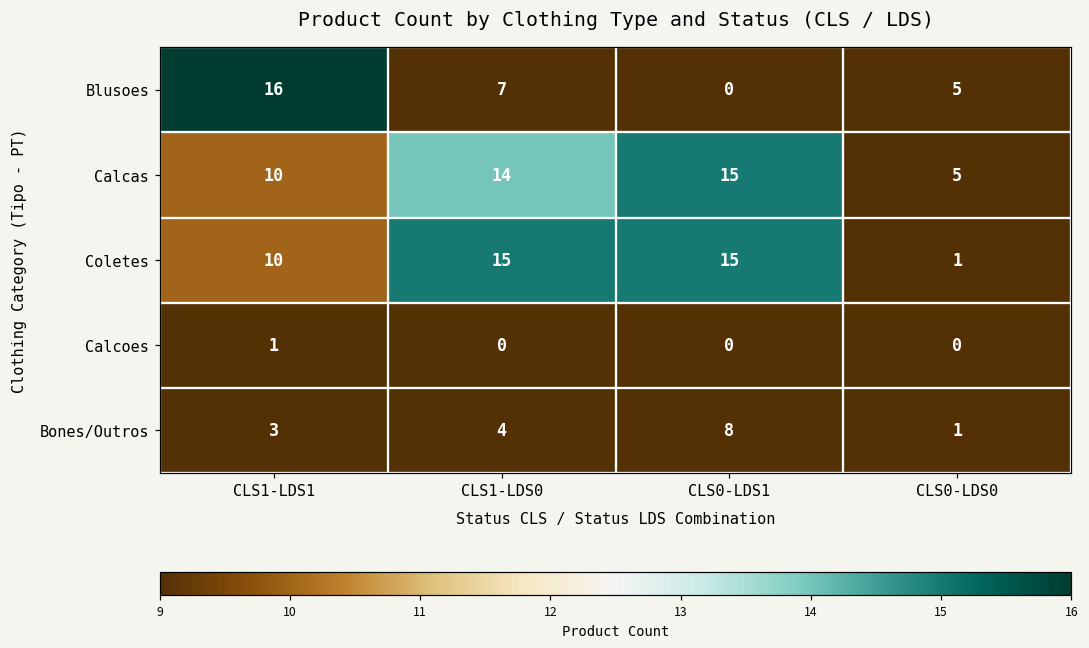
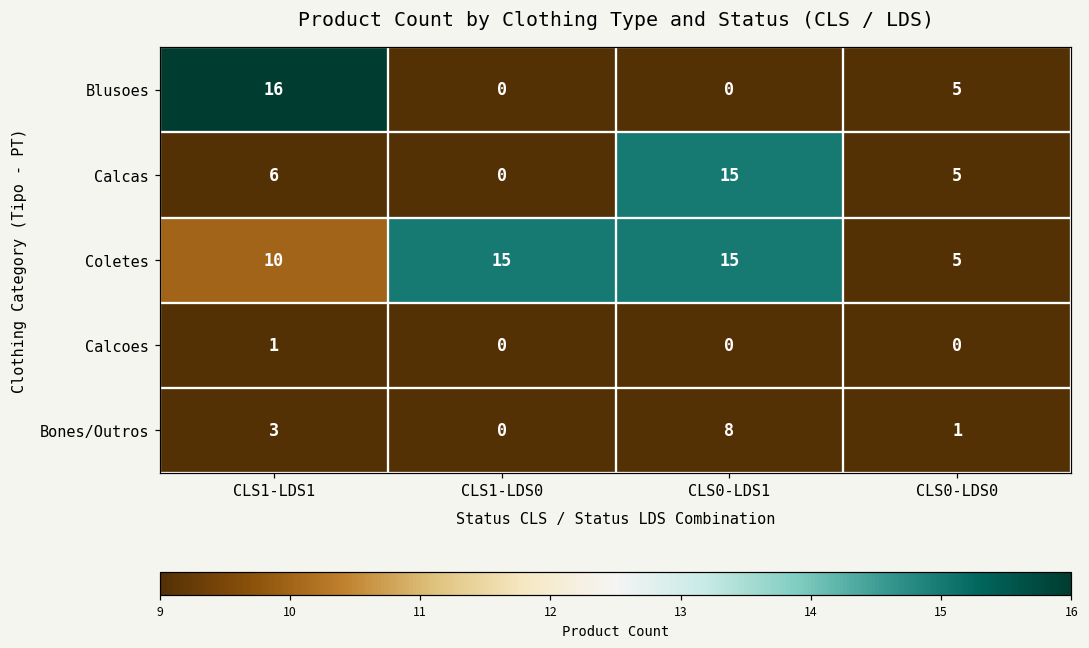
  {
    "Blusoes": {
      "CLS1-LDS1": 16,
-     "CLS1-LDS0": 7,
+     "CLS1-LDS0": 0,
      "CLS0-LDS1": 0,
      "CLS0-LDS0": 5
    },
    "Calcas": {
-     "CLS1-LDS1": 10,
-     "CLS1-LDS0": 14,
+     "CLS1-LDS1": 6,
+     "CLS1-LDS0": 0,
      "CLS0-LDS1": 15,
      "CLS0-LDS0": 5
    },
    "Coletes": {
      "CLS1-LDS1": 10,
      "CLS1-LDS0": 15,
      "CLS0-LDS1": 15,
-     "CLS0-LDS0": 1
+     "CLS0-LDS0": 5
    },
    "Calcoes": {
      "CLS1-LDS1": 1,
      "CLS1-LDS0": 0,
      "CLS0-LDS1": 0,
      "CLS0-LDS0": 0
    },
    "Bones/Outros": {
      "CLS1-LDS1": 3,
-     "CLS1-LDS0": 4,
+     "CLS1-LDS0": 0,
      "CLS0-LDS1": 8,
      "CLS0-LDS0": 1
    }
  }
